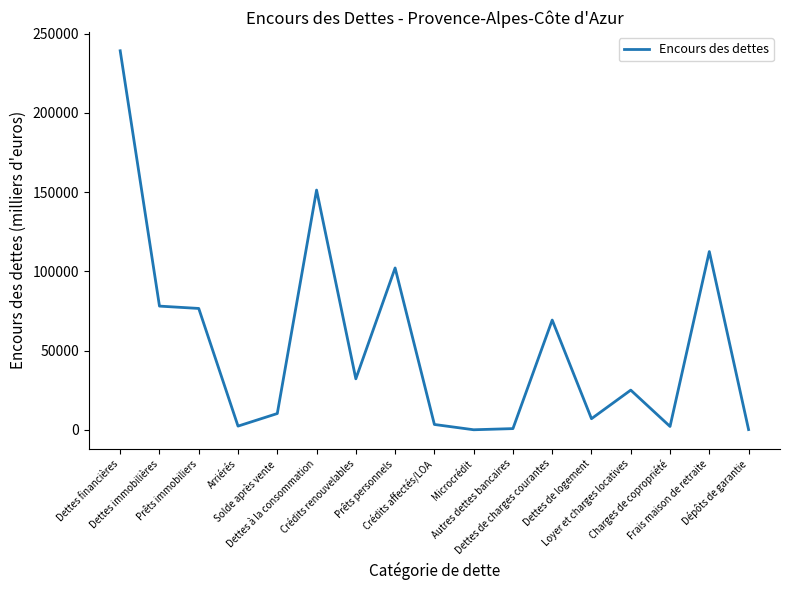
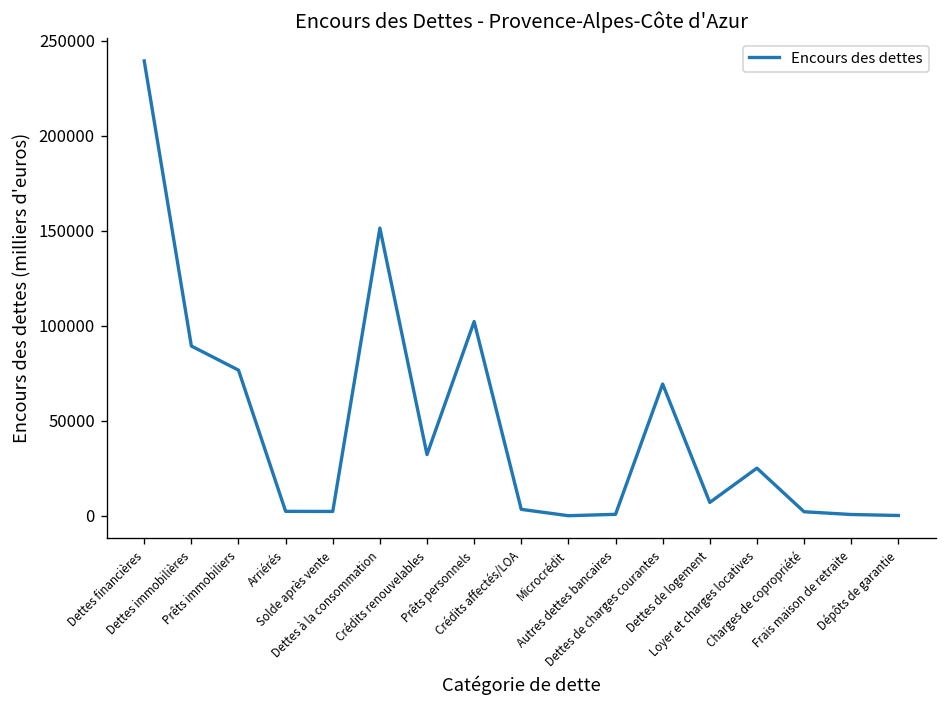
  {
    "Dettes financières": 239000,
-   "Dettes immobilières": 78000,
+   "Dettes immobilières": 89000,
    "Prêts immobiliers": 77000,
    "Arriérés": 2000,
-   "Solde après vente": 10000,
+   "Solde après vente": 2000,
    "Dettes à la consommation": 151000,
    "Crédits renouvelables": 32000,
    "Prêts personnels": 102000,
    "Crédits affectés/LOA": 3000,
    "Microcrédit": 0,
    "Autres dettes bancaires": 1000,
    "Dettes de charges courantes": 69000,
    "Dettes de logement": 7000,
    "Loyer et charges locatives": 25000,
    "Charges de copropriété": 2000,
-   "Frais maison de retraite": 113000,
+   "Frais maison de retraite": 1000,
    "Dépôts de garantie": 0
  }
